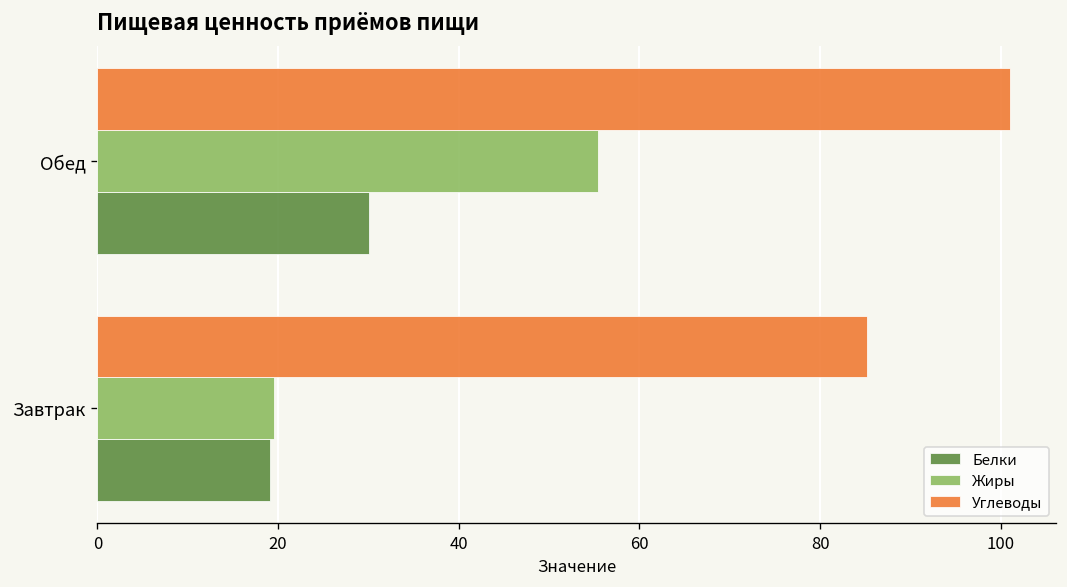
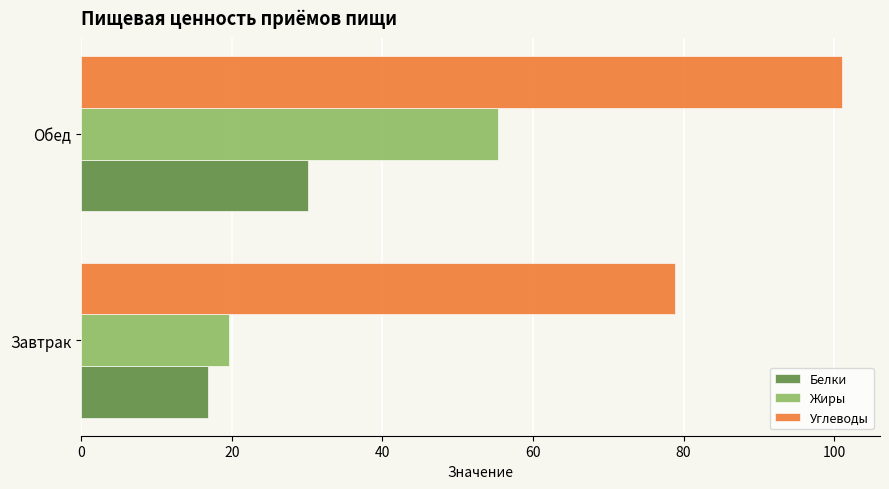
  {
    "Белки": {
      "Обед": 30,
-     "Завтрак": 19
+     "Завтрак": 17
    },
    "Жиры": {
      "Обед": 55,
      "Завтрак": 20
    },
    "Углеводы": {
      "Обед": 101,
-     "Завтрак": 85
+     "Завтрак": 79
    }
  }
